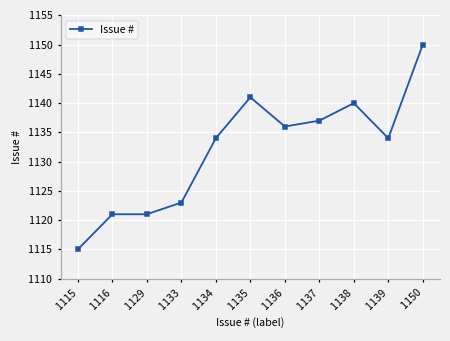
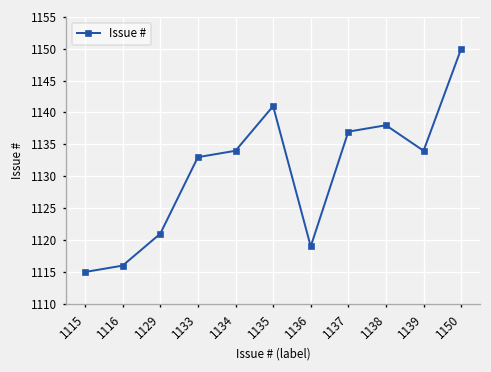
  {
    "1115": 1115,
-   "1116": 1121,
+   "1116": 1116,
    "1129": 1121,
-   "1133": 1123,
+   "1133": 1133,
    "1134": 1134,
    "1135": 1141,
-   "1136": 1136,
+   "1136": 1119,
    "1137": 1137,
-   "1138": 1140,
+   "1138": 1138,
    "1139": 1134,
    "1150": 1150
  }
